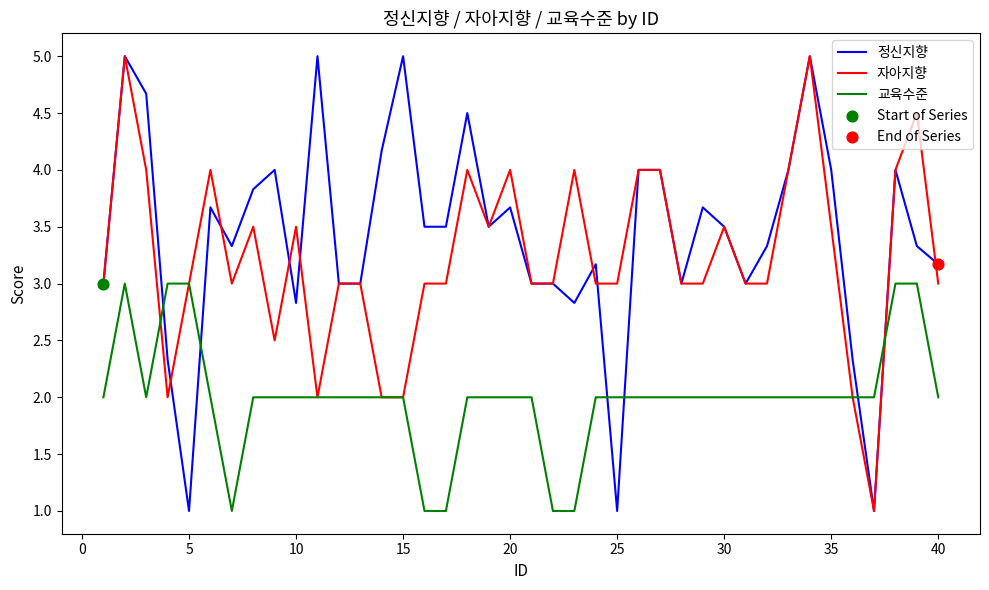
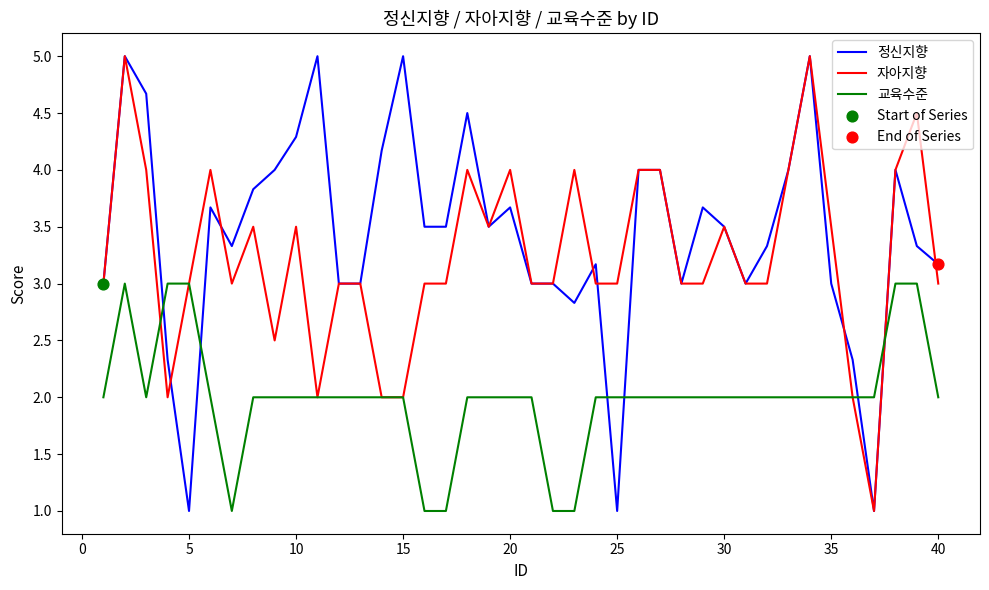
  {
    "정신지향": {
      "5": 1.00,
-     "10": 2.83,
+     "10": 4.29,
      "15": 5.00,
      "20": 3.67,
      "25": 1.00,
-     "35": 4
+     "35": 3
    }
  }
